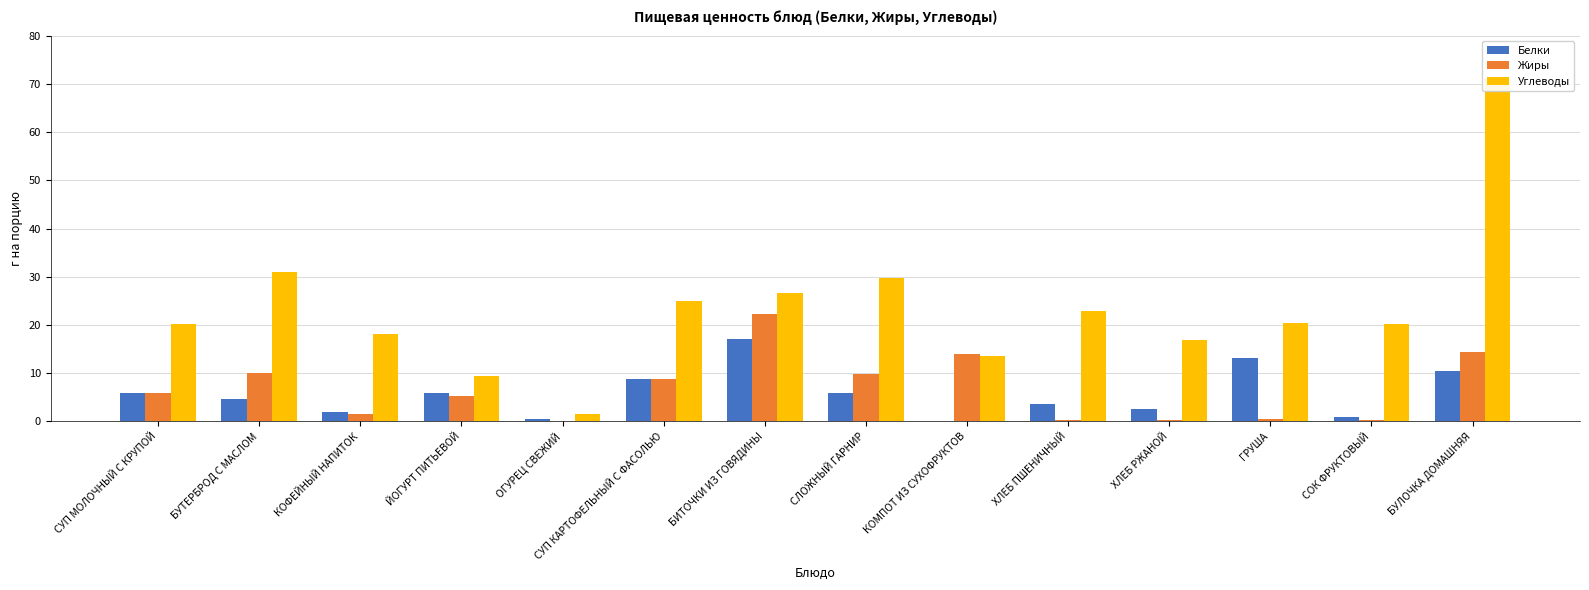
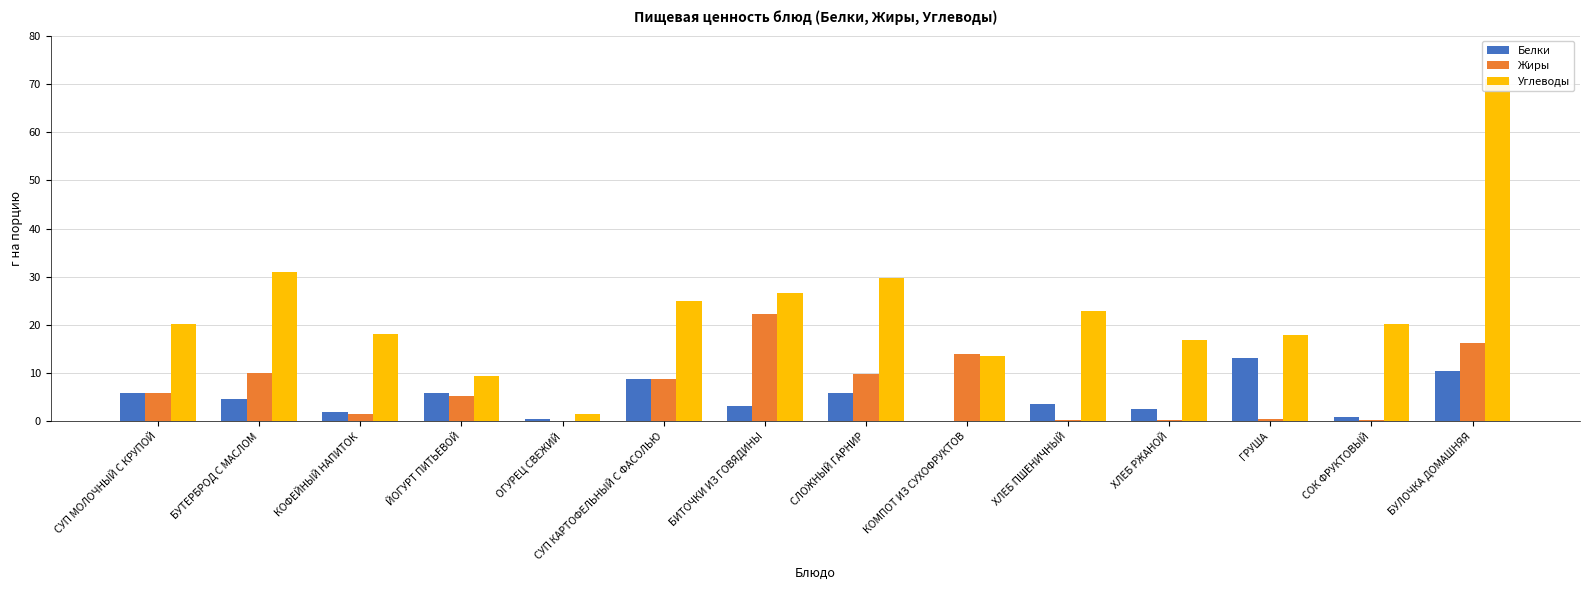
  {
    "Белки": {
      "СУП МОЛОЧНЫЙ С КРУПОЙ": 6,
      "БУТЕРБРОД С МАСЛОМ": 5,
      "КОФЕЙНЫЙ НАПИТОК": 2,
      "ЙОГУРТ ПИТЬЕВОЙ": 6,
      "СУП КАРТОФЕЛЬНЫЙ С ФАСОЛЬЮ": 9,
-     "БИТОЧКИ ИЗ ГОВЯДИНЫ": 17,
+     "БИТОЧКИ ИЗ ГОВЯДИНЫ": 3,
      "СЛОЖНЫЙ ГАРНИР": 6,
      "КОМПОТ ИЗ СУХОФРУКТОВ": 0,
      "ХЛЕБ ПШЕНИЧНЫЙ": 4,
      "ХЛЕБ РЖАНОЙ": 3,
      "ГРУША": 13,
      "СОК ФРУКТОВЫЙ": 1,
      "БУЛОЧКА ДОМАШНЯЯ": 10
    },
    "Жиры": {
      "СУП МОЛОЧНЫЙ С КРУПОЙ": 6,
      "БУТЕРБРОД С МАСЛОМ": 10,
      "КОФЕЙНЫЙ НАПИТОК": 2,
      "ЙОГУРТ ПИТЬЕВОЙ": 5,
      "СУП КАРТОФЕЛЬНЫЙ С ФАСОЛЬЮ": 9,
      "БИТОЧКИ ИЗ ГОВЯДИНЫ": 22,
      "СЛОЖНЫЙ ГАРНИР": 10,
      "КОМПОТ ИЗ СУХОФРУКТОВ": 14,
      "ГРУША": 1,
-     "БУЛОЧКА ДОМАШНЯЯ": 14
+     "БУЛОЧКА ДОМАШНЯЯ": 16
    },
    "Углеводы": {
      "СУП МОЛОЧНЫЙ С КРУПОЙ": 20,
      "БУТЕРБРОД С МАСЛОМ": 31,
      "КОФЕЙНЫЙ НАПИТОК": 18,
      "ЙОГУРТ ПИТЬЕВОЙ": 9,
      "ОГУРЕЦ СВЕЖИЙ": 2,
      "СУП КАРТОФЕЛЬНЫЙ С ФАСОЛЬЮ": 25,
      "БИТОЧКИ ИЗ ГОВЯДИНЫ": 27,
      "СЛОЖНЫЙ ГАРНИР": 30,
      "КОМПОТ ИЗ СУХОФРУКТОВ": 14,
      "ХЛЕБ ПШЕНИЧНЫЙ": 23,
      "ХЛЕБ РЖАНОЙ": 17,
-     "ГРУША": 20,
+     "ГРУША": 18,
      "СОК ФРУКТОВЫЙ": 20
    }
  }
